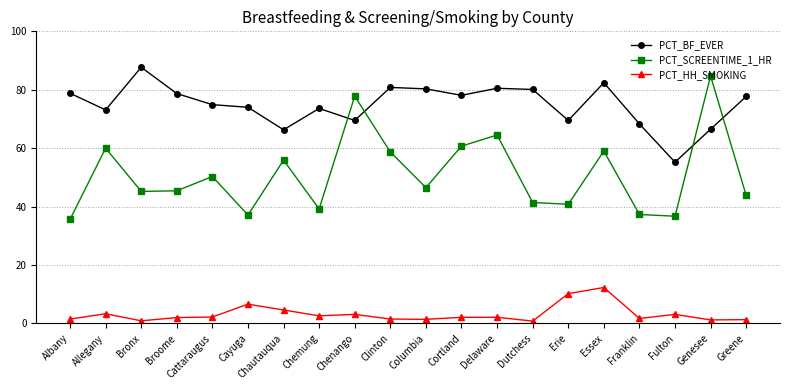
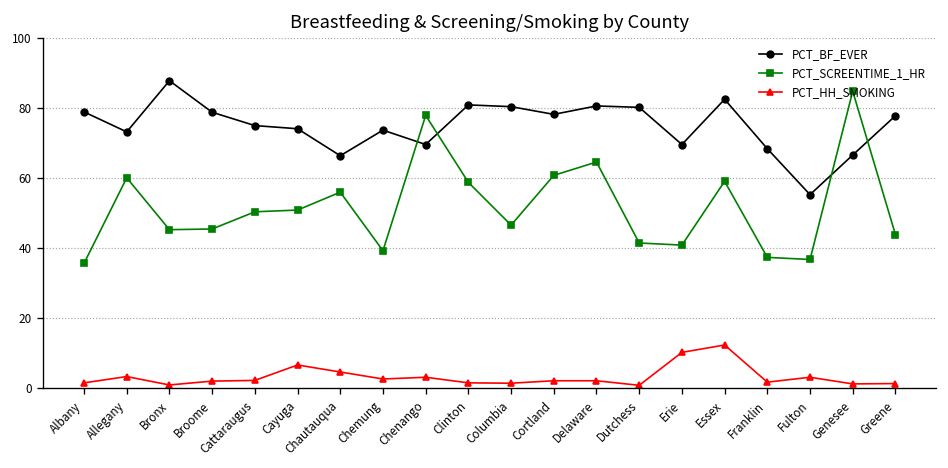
  {
    "PCT_BF_EVER": {
      "Albany": 79,
      "Allegany": 73,
      "Bronx": 88,
      "Broome": 79,
      "Cattaraugus": 75,
      "Cayuga": 74,
      "Chautauqua": 66,
      "Chemung": 74,
      "Chenango": 70,
      "Clinton": 81,
      "Columbia": 80,
      "Cortland": 78,
      "Delaware": 81,
      "Dutchess": 80,
      "Erie": 70,
      "Essex": 82,
      "Franklin": 68,
      "Fulton": 55,
      "Genesee": 67,
      "Greene": 78
    },
    "PCT_SCREENTIME_1_HR": {
      "Albany": 36,
      "Allegany": 60,
      "Bronx": 45,
      "Broome": 45,
      "Cattaraugus": 50,
-     "Cayuga": 37,
+     "Cayuga": 51,
      "Chautauqua": 56,
      "Chemung": 39,
      "Chenango": 78,
      "Clinton": 59,
      "Columbia": 47,
      "Cortland": 61,
      "Delaware": 65,
      "Dutchess": 41,
      "Erie": 41,
      "Essex": 59,
      "Franklin": 37,
      "Fulton": 37,
      "Genesee": 85,
      "Greene": 44
    },
    "PCT_HH_SMOKING": {
      "Albany": 2,
      "Allegany": 3,
      "Bronx": 1,
      "Broome": 2,
      "Cattaraugus": 2,
      "Cayuga": 7,
      "Chautauqua": 5,
      "Chemung": 3,
      "Chenango": 3,
      "Clinton": 2,
      "Columbia": 1,
      "Cortland": 2,
      "Delaware": 2,
      "Dutchess": 1,
      "Erie": 10,
      "Essex": 12,
      "Franklin": 2,
      "Fulton": 3,
      "Genesee": 1,
      "Greene": 1
    }
  }
